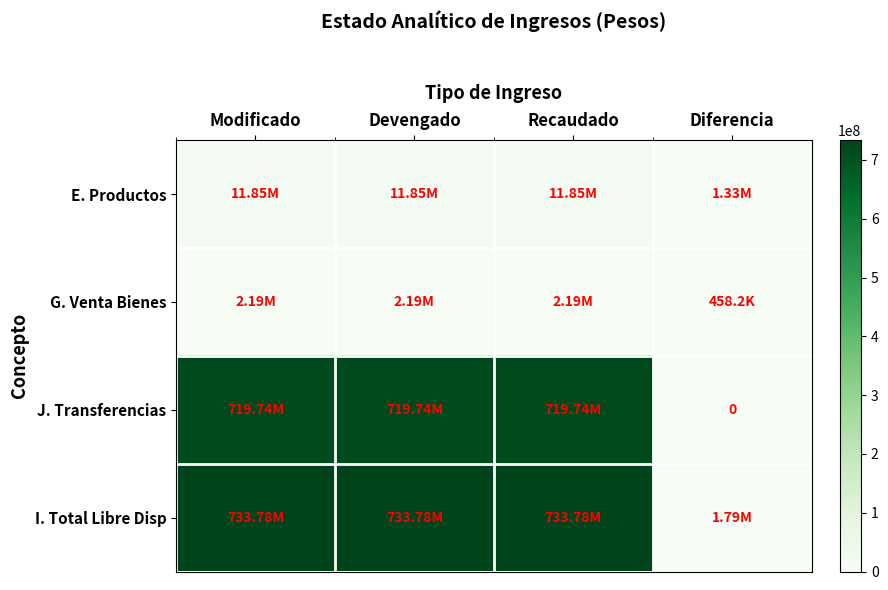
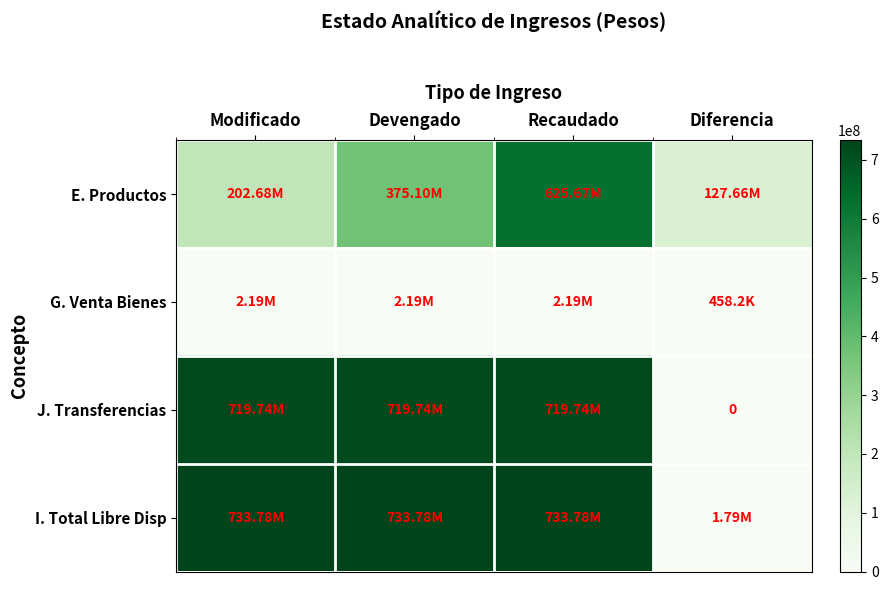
  {
    "E. Productos": {
-     "Modificado": "11.85M",
-     "Devengado": "11.85M",
-     "Recaudado": "11.85M",
-     "Diferencia": "1.33M"
+     "Modificado": "202.68M",
+     "Devengado": "375.10M",
+     "Recaudado": "625.67M",
+     "Diferencia": "127.66M"
    },
    "G. Venta Bienes": {
      "Modificado": "2.19M",
      "Devengado": "2.19M",
      "Recaudado": "2.19M",
      "Diferencia": "458.2K"
    },
    "J. Transferencias": {
      "Modificado": "719.74M",
      "Devengado": "719.74M",
      "Recaudado": "719.74M",
      "Diferencia": "0"
    },
    "I. Total Libre Disp": {
      "Modificado": "733.78M",
      "Devengado": "733.78M",
      "Recaudado": "733.78M",
      "Diferencia": "1.79M"
    }
  }
